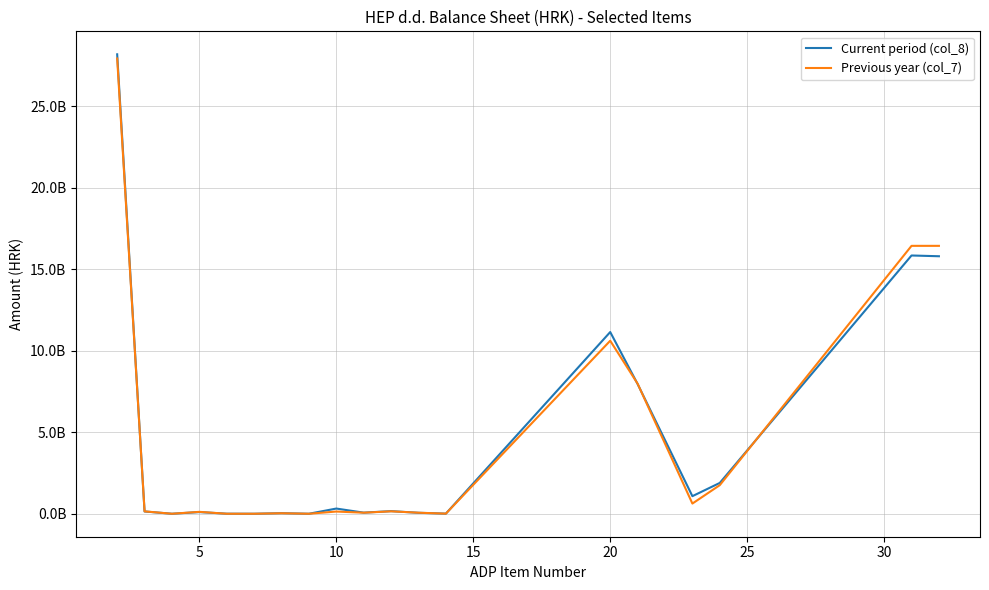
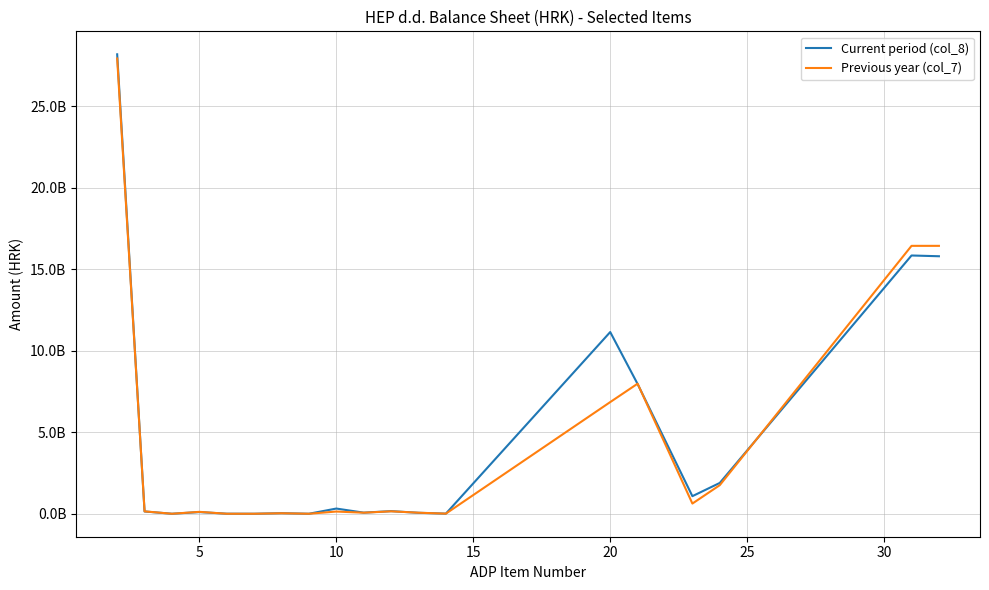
  {
    "Current period (col_8)": {
      "10": 300000000,
      "20": 11100000000
    },
    "Previous year (col_7)": {
      "10": 100000000,
-     "20": 10600000000
+     "20": 6900000000
    }
  }
